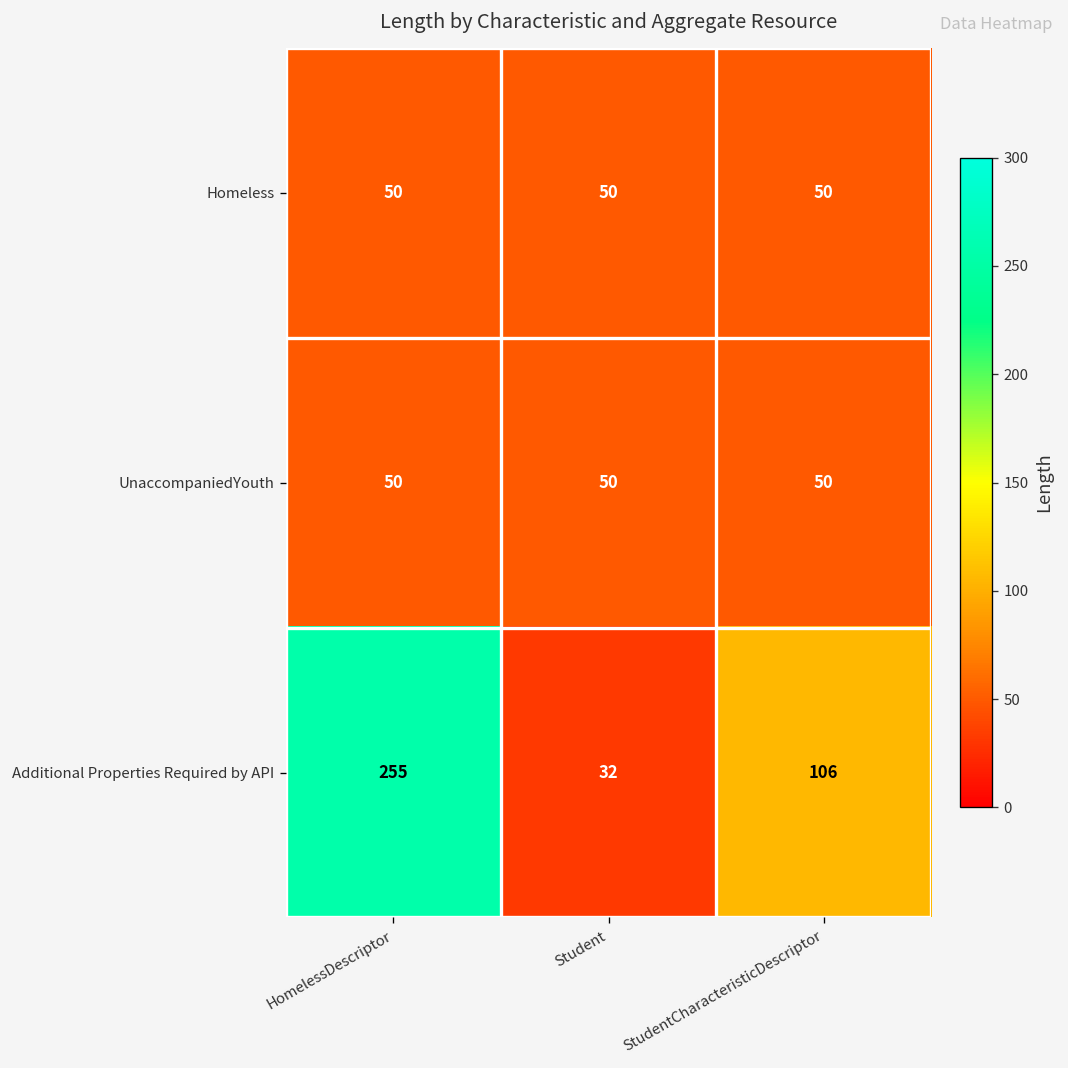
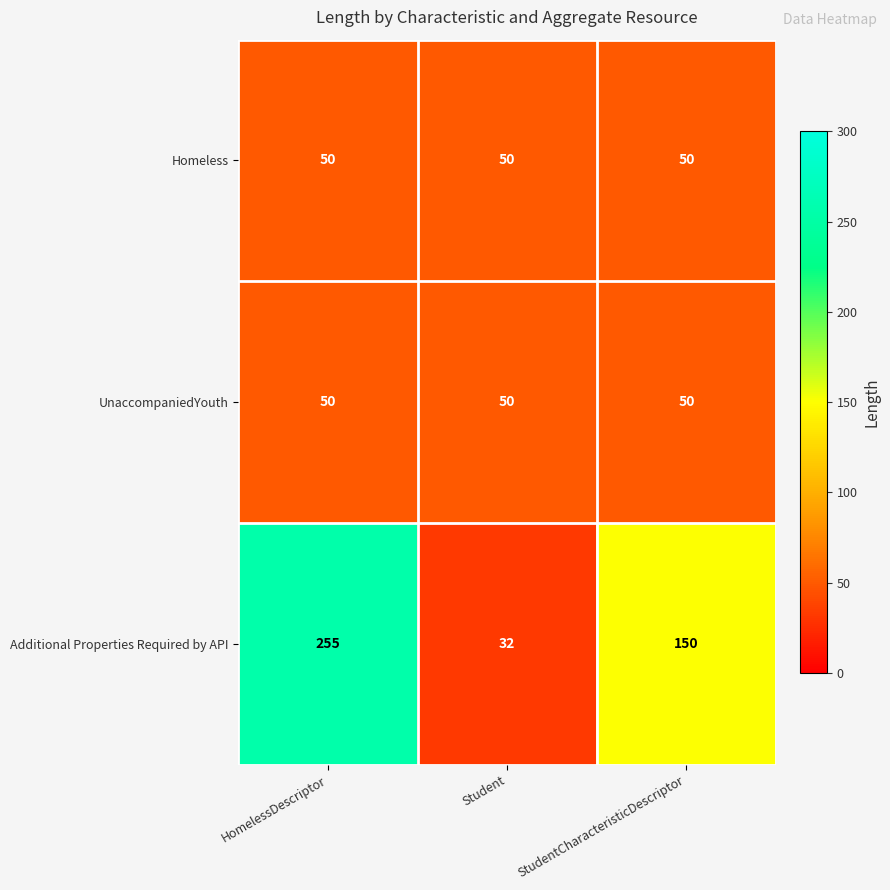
  {
    "Homeless": {
      "HomelessDescriptor": 50,
      "Student": 50,
      "StudentCharacteristicDescriptor": 50
    },
    "UnaccompaniedYouth": {
      "HomelessDescriptor": 50,
      "Student": 50,
      "StudentCharacteristicDescriptor": 50
    },
    "Additional Properties Required by API": {
      "HomelessDescriptor": 255,
      "Student": 32,
-     "StudentCharacteristicDescriptor": 106
+     "StudentCharacteristicDescriptor": 150
    }
  }
